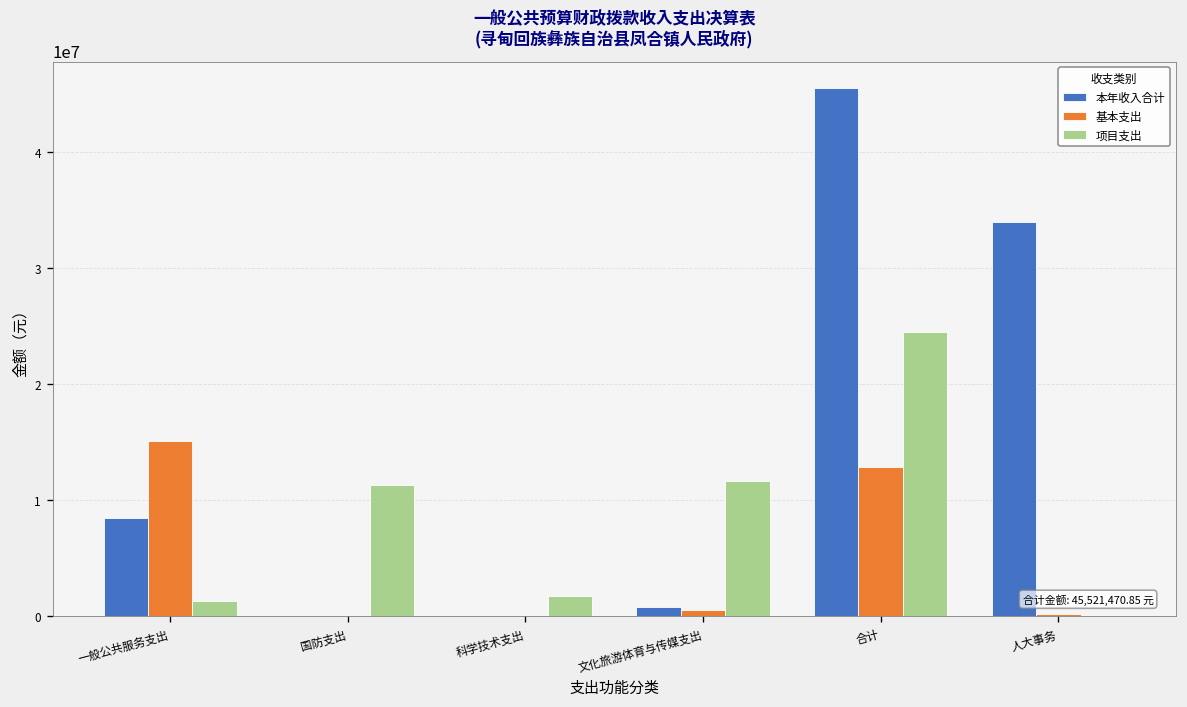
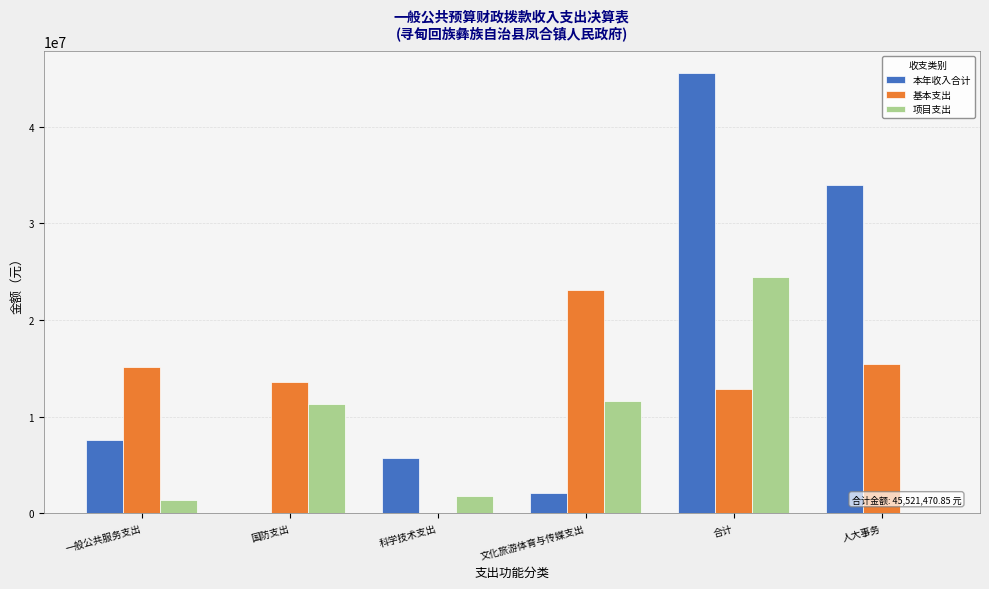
  {
    "本年收入合计": {
-     "一般公共服务支出": 8500000,
-     "科学技术支出": 0,
-     "文化旅游体育与传媒支出": 1000000,
+     "一般公共服务支出": 7600000,
+     "科学技术支出": 6000000,
+     "文化旅游体育与传媒支出": 2000000,
      "合计": 46000000,
      "人大事务": 34000000
    },
    "基本支出": {
      "一般公共服务支出": 15000000,
-     "国防支出": 0,
+     "国防支出": 14000000,
      "科学技术支出": 0,
-     "文化旅游体育与传媒支出": 1000000,
+     "文化旅游体育与传媒支出": 23000000,
      "合计": 13000000,
-     "人大事务": 0
+     "人大事务": 15000000
    },
    "项目支出": {
      "一般公共服务支出": 1000000,
      "国防支出": 11000000,
      "科学技术支出": 2000000,
      "文化旅游体育与传媒支出": 12000000,
      "合计": 24000000
    }
  }
